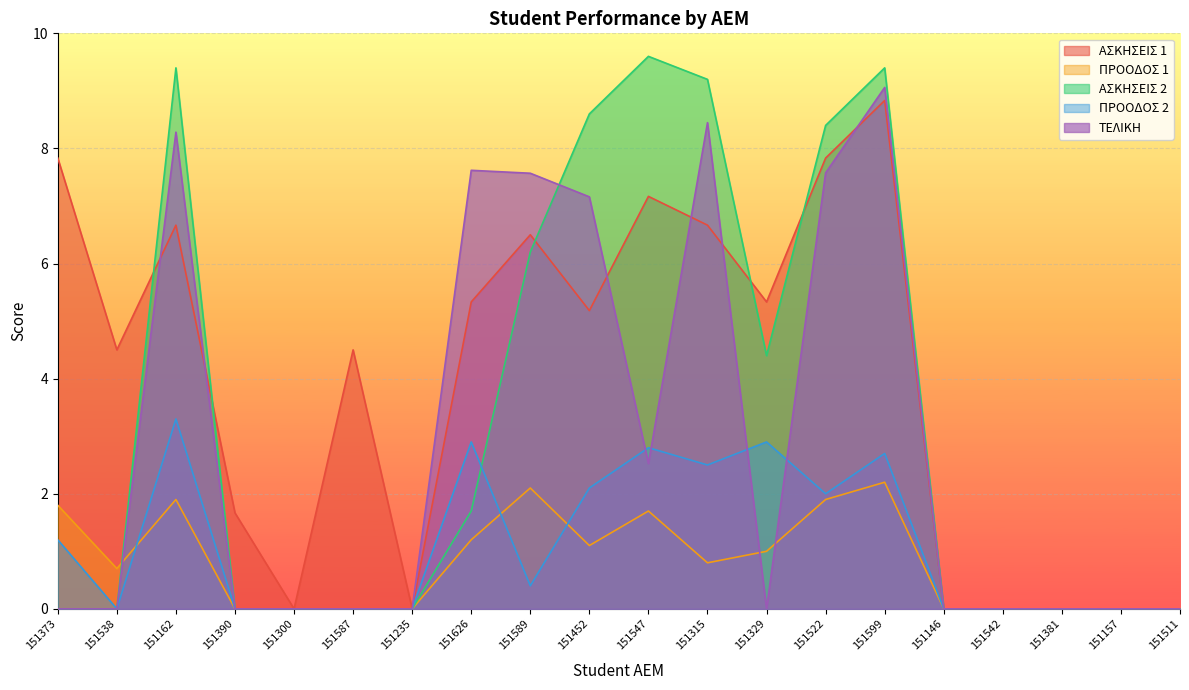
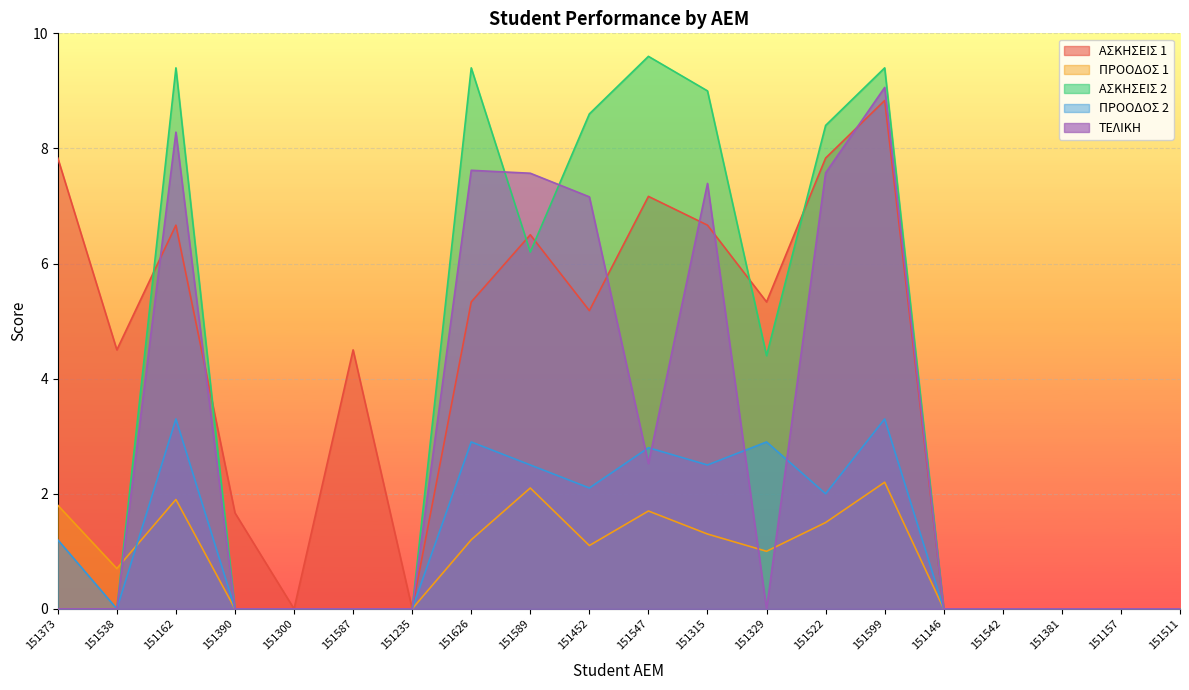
  {
    "ΑΣΚΗΣΕΙΣ 1": {
      "151373": 7.8,
      "151538": 4.5,
      "151162": 6.7,
      "151390": 1.7,
      "151587": 4.5,
      "151626": 5.3,
      "151589": 6.5,
      "151452": 5.2,
      "151547": 7.2,
      "151315": 6.7,
      "151329": 5.3,
      "151522": 7.8,
      "151599": 8.8
    },
    "ΠΡΟΟΔΟΣ 1": {
      "151373": 1.8,
      "151538": 0.7,
      "151162": 1.9,
      "151626": 1.2,
      "151589": 2.1,
      "151452": 1.1,
      "151547": 1.7,
-     "151315": 0.8,
+     "151315": 1.3,
      "151329": 1.0,
-     "151522": 1.9,
+     "151522": 1.5,
      "151599": 2.2
    },
    "ΑΣΚΗΣΕΙΣ 2": {
      "151162": 9.4,
-     "151626": 1.7,
+     "151626": 9.4,
      "151589": 6.2,
      "151452": 8.6,
      "151547": 9.6,
-     "151315": 9.2,
+     "151315": 9.0,
      "151329": 4.4,
      "151522": 8.4,
      "151599": 9.4
    },
    "ΠΡΟΟΔΟΣ 2": {
      "151373": 1.2,
      "151162": 3.3,
      "151626": 2.9,
-     "151589": 0.4,
+     "151589": 2.5,
      "151452": 2.1,
      "151547": 2.8,
      "151315": 2.5,
      "151329": 2.9,
      "151522": 2.0,
-     "151599": 2.7
+     "151599": 3.3
    },
    "ΤΕΛΙΚΗ": {
      "151162": 8.3,
      "151626": 7.6,
      "151589": 7.6,
      "151452": 7.2,
      "151547": 2.5,
-     "151315": 8.4,
+     "151315": 7.4,
      "151329": 0.0,
      "151522": 7.6,
      "151599": 9.1
    }
  }
